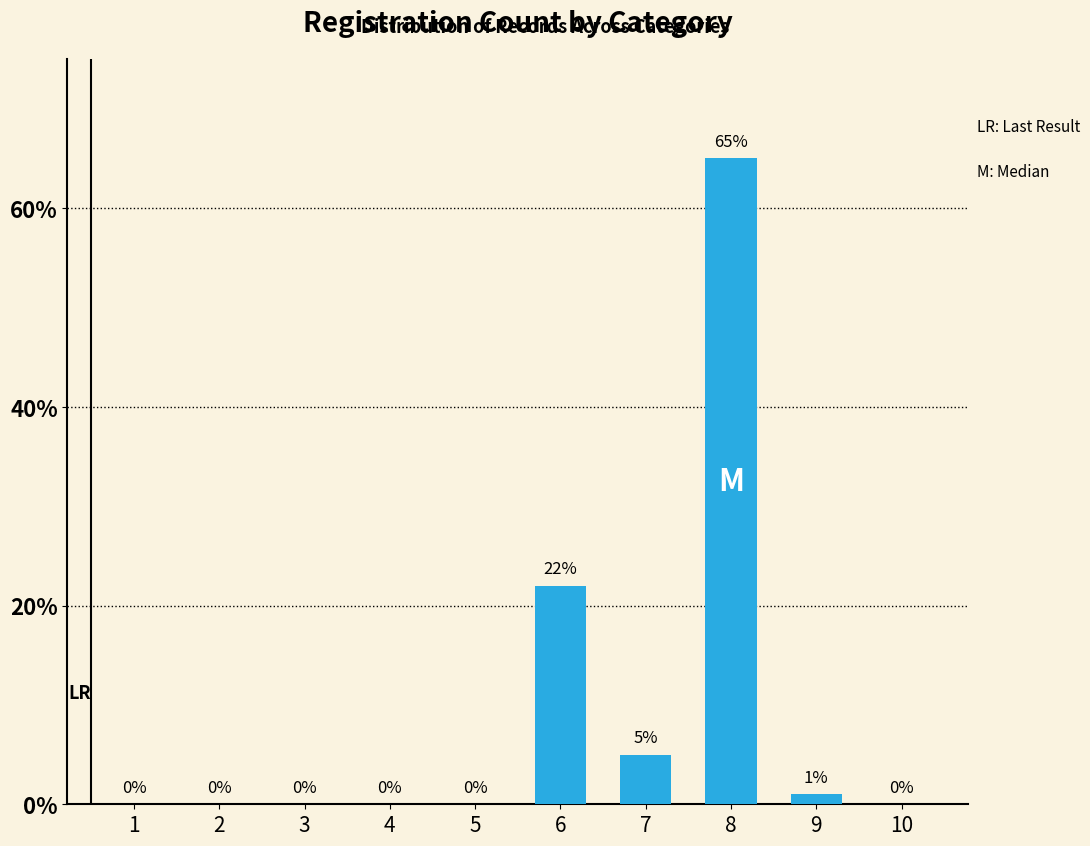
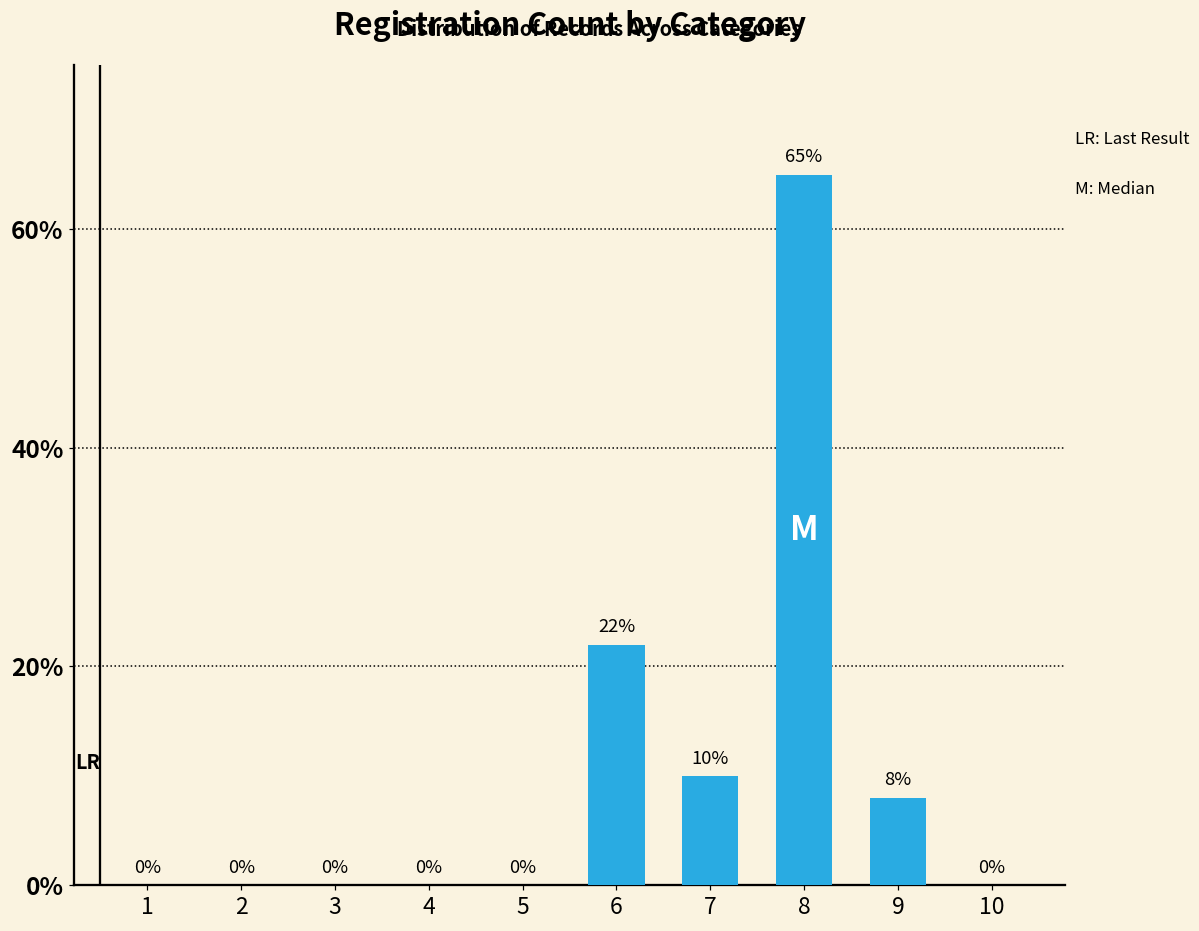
  {
    "1": "0%",
    "2": "0%",
    "3": "0%",
    "4": "0%",
    "5": "0%",
    "6": "22%",
-   "7": "5%",
+   "7": "10%",
    "8": "65%",
-   "9": "1%",
+   "9": "8%",
    "10": "0%"
  }
